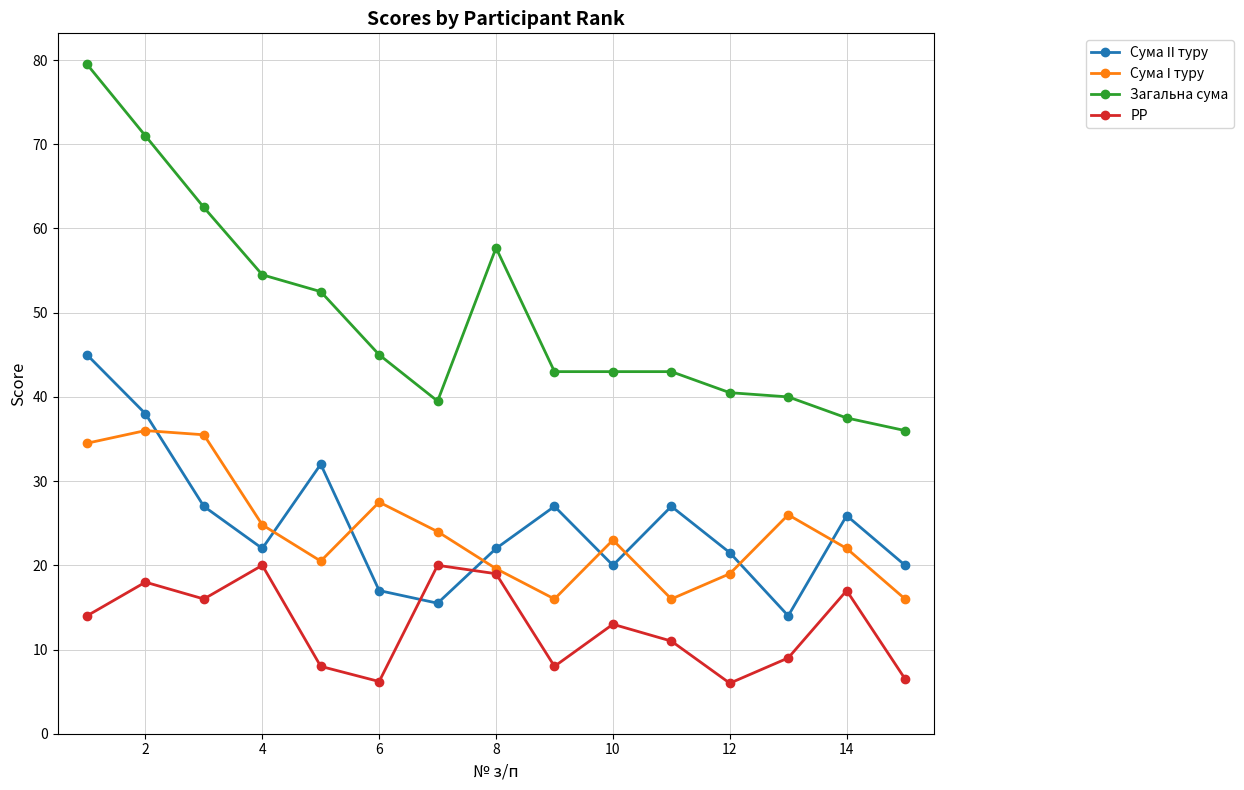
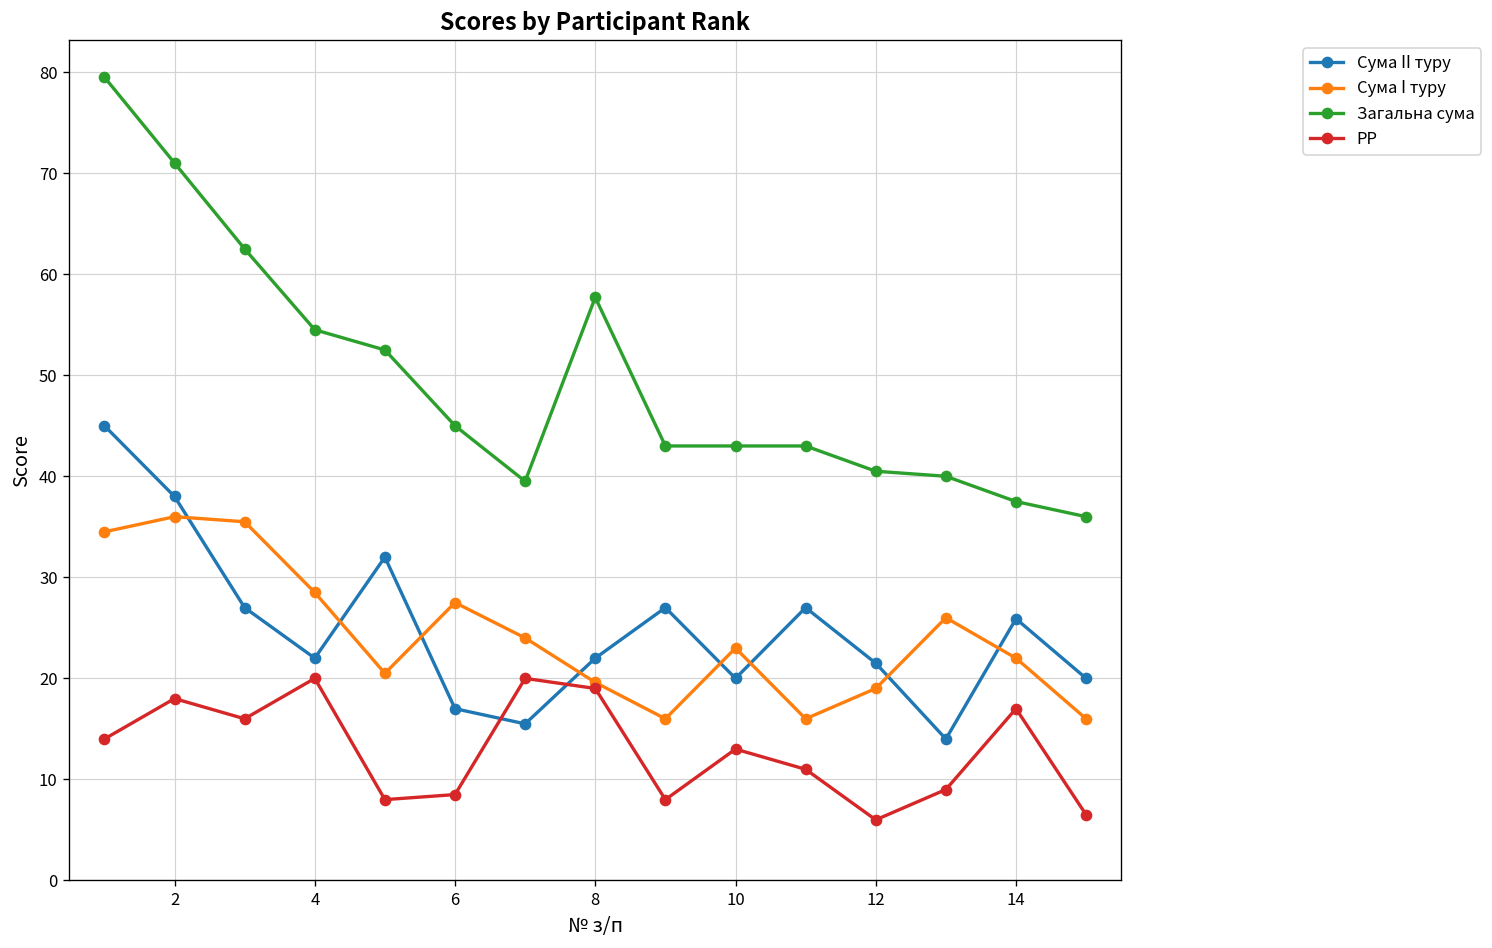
  {
    "Сума ІІ туру": {
      "2": 38,
      "4": 22,
      "6": 17,
      "8": 22,
      "10": 20,
      "12": 22,
      "14": 26
    },
    "Сума І туру": {
      "2": 36,
-     "4": 25,
+     "4": 29,
      "6": 28,
      "8": 20,
      "10": 23,
      "12": 19,
      "14": 22
    },
    "Загальна сума": {
      "2": 71,
      "4": 55,
      "6": 45,
      "8": 58,
      "10": 43,
      "12": 41,
      "14": 38
    },
    "PP": {
      "2": 18,
      "4": 20,
-     "6": 6,
+     "6": 9,
      "8": 19,
      "10": 13,
      "12": 6,
      "14": 17
    }
  }
